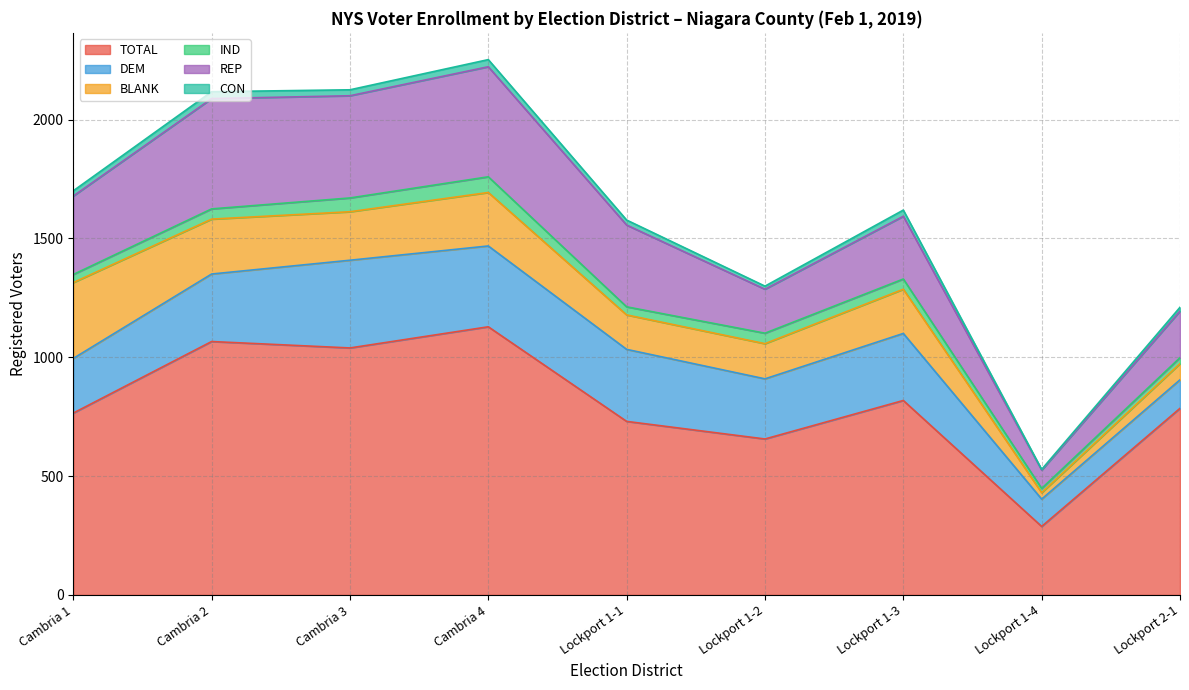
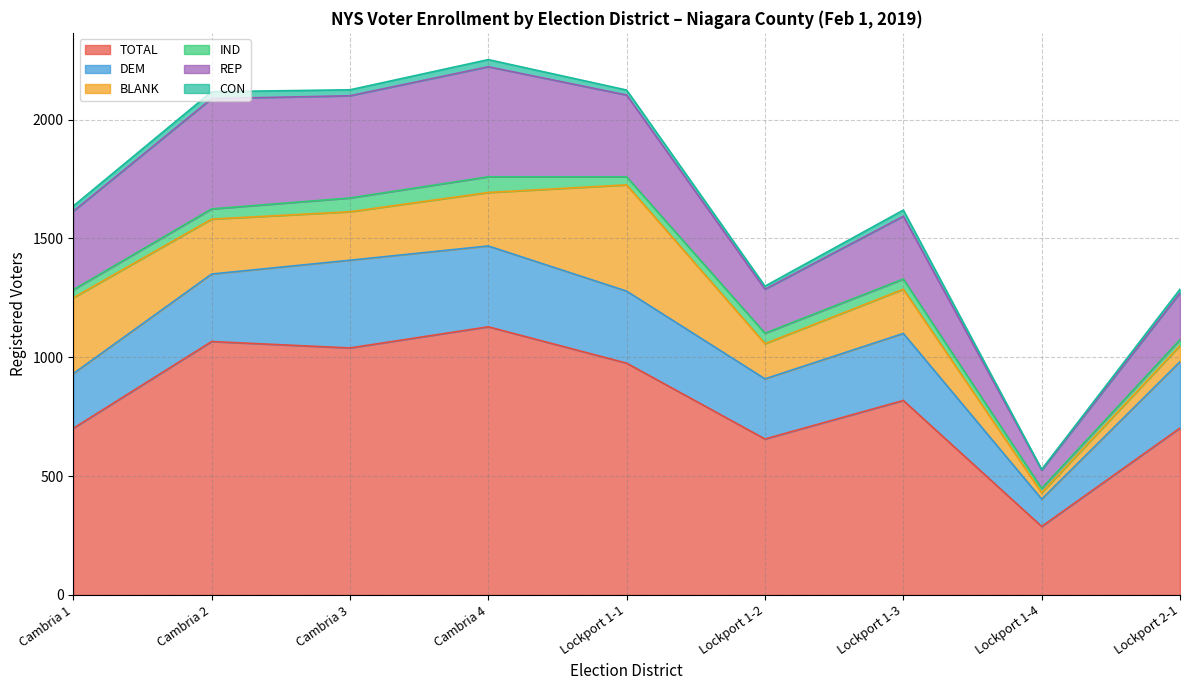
  {
    "TOTAL": {
-     "Cambria 1": 770,
+     "Cambria 1": 700,
      "Cambria 2": 1070,
      "Cambria 3": 1040,
      "Cambria 4": 1130,
-     "Lockport 1-1": 730,
+     "Lockport 1-1": 980,
      "Lockport 1-2": 660,
      "Lockport 1-3": 820,
      "Lockport 1-4": 290,
-     "Lockport 2-1": 790
+     "Lockport 2-1": 700
    },
    "DEM": {
      "Cambria 1": 230,
      "Cambria 2": 280,
      "Cambria 3": 370,
      "Cambria 4": 340,
      "Lockport 1-1": 300,
      "Lockport 1-2": 250,
      "Lockport 1-3": 280,
      "Lockport 1-4": 120,
-     "Lockport 2-1": 120
+     "Lockport 2-1": 280
    },
    "BLANK": {
      "Cambria 1": 320,
      "Cambria 2": 230,
      "Cambria 3": 200,
      "Cambria 4": 230,
-     "Lockport 1-1": 150,
+     "Lockport 1-1": 450,
      "Lockport 1-2": 150,
      "Lockport 1-3": 190,
      "Lockport 1-4": 30,
      "Lockport 2-1": 70
    },
    "REP": {
      "Cambria 1": 330,
      "Cambria 3": 430,
      "Cambria 4": 460,
      "Lockport 1-1": 340,
      "Lockport 1-2": 190,
      "Lockport 1-3": 260,
      "Lockport 2-1": 200
    }
  }
